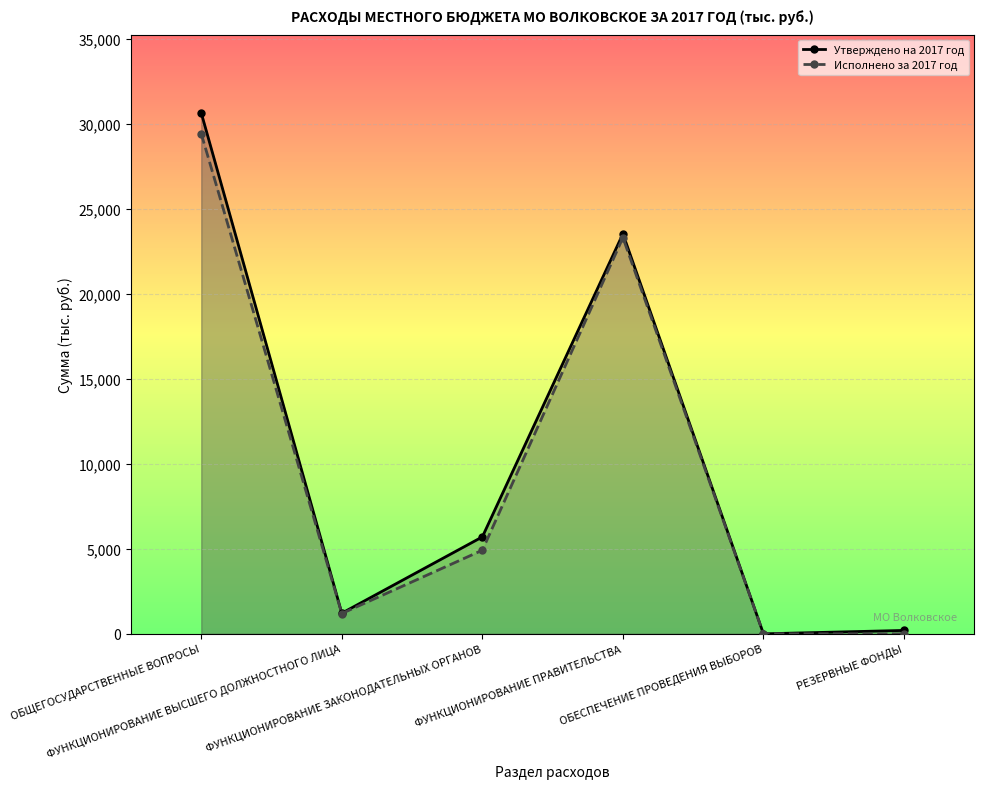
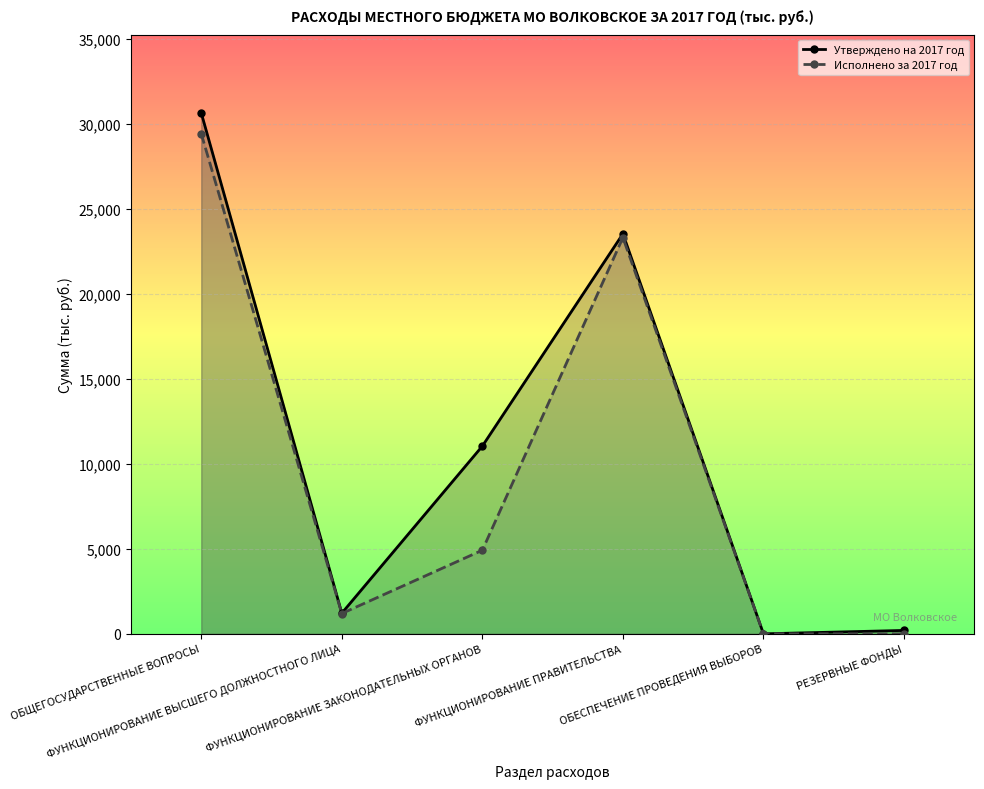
  {
    "Утверждено на 2017 год": {
      "ОБЩЕГОСУДАРСТВЕННЫЕ ВОПРОСЫ": "30,700",
-     "ФУНКЦИОНИРОВАНИЕ ЗАКОНОДАТЕЛЬНЫХ ОРГАНОВ": "5,700",
+     "ФУНКЦИОНИРОВАНИЕ ЗАКОНОДАТЕЛЬНЫХ ОРГАНОВ": "11,000",
      "ФУНКЦИОНИРОВАНИЕ ПРАВИТЕЛЬСТВА": "23,500",
      "РЕЗЕРВНЫЕ ФОНДЫ": "200"
    },
    "Исполнено за 2017 год": {
      "ОБЩЕГОСУДАРСТВЕННЫЕ ВОПРОСЫ": "29,400",
      "ФУНКЦИОНИРОВАНИЕ ЗАКОНОДАТЕЛЬНЫХ ОРГАНОВ": "4,900",
      "ФУНКЦИОНИРОВАНИЕ ПРАВИТЕЛЬСТВА": "23,300",
      "РЕЗЕРВНЫЕ ФОНДЫ": "0"
    }
  }
